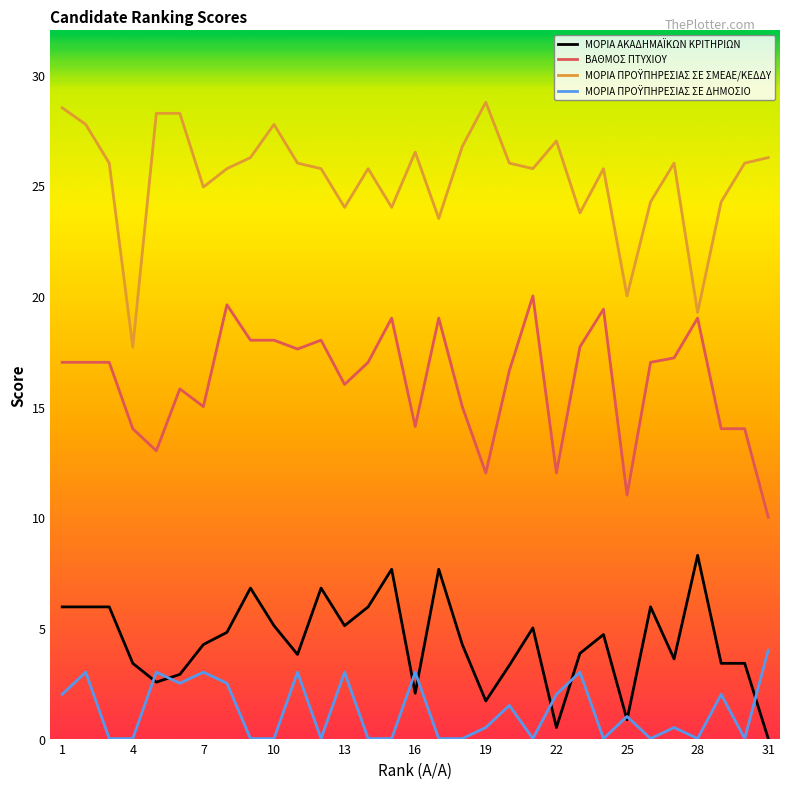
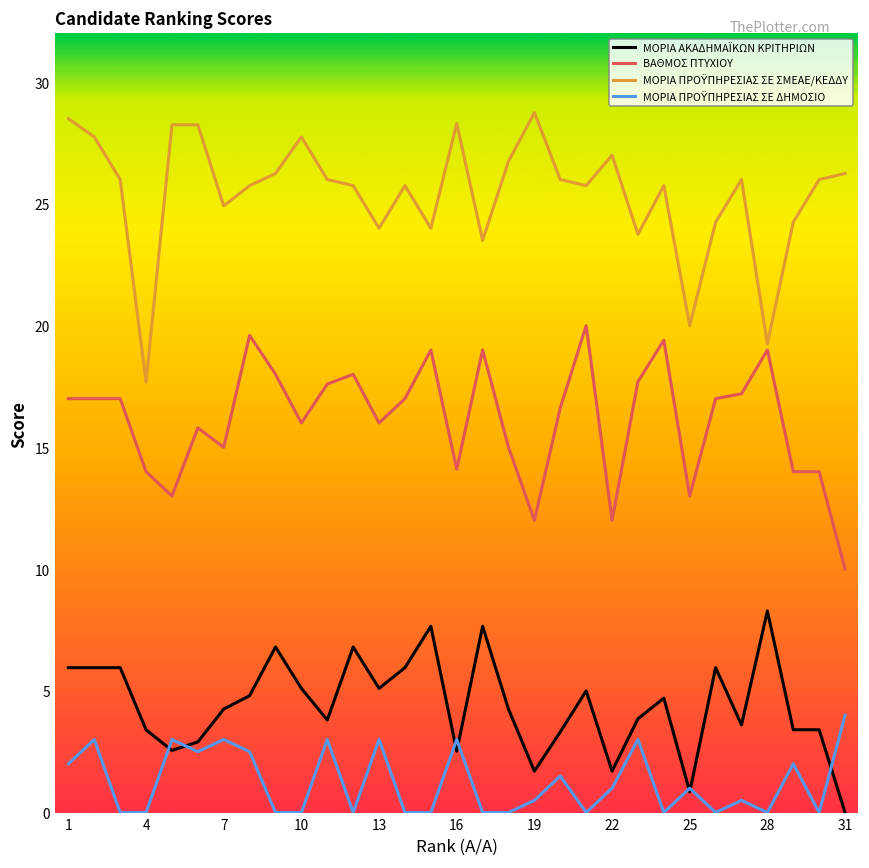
  {
    "ΜΟΡΙΑ ΑΚΑΔΗΜΑΪΚΩΝ ΚΡΙΤΗΡΙΩΝ": {
      "1": 6.0,
      "4": 3.4,
      "7": 4.3,
      "10": 5.1,
      "13": 5.1,
-     "16": 2.1,
+     "16": 2.5,
      "19": 1.7,
-     "22": 0.5,
+     "22": 1.7,
      "25": 0.9,
      "28": 8.3,
      "31": 0.0
    },
    "ΒΑΘΜΟΣ ΠΤΥΧΙΟΥ": {
      "1": 17,
      "4": 14,
      "7": 15,
-     "10": 18,
+     "10": 16,
      "13": 16,
      "16": 14,
      "19": 12,
      "22": 12,
-     "25": 11,
+     "25": 13,
      "28": 19,
      "31": 10
    },
    "ΜΟΡΙΑ ΠΡΟΫΠΗΡΕΣΙΑΣ ΣΕ ΣΜΕΑΕ/ΚΕΔΔΥ": {
      "1": 28.5,
      "4": 17.7,
      "7": 24.9,
      "10": 27.8,
      "13": 24.0,
-     "16": 26.5,
+     "16": 28.3,
      "19": 28.8,
      "22": 27.0,
      "25": 20.0,
      "28": 19.3,
      "31": 26.3
    },
    "ΜΟΡΙΑ ΠΡΟΫΠΗΡΕΣΙΑΣ ΣΕ ΔΗΜΟΣΙΟ": {
      "1": 2,
      "4": 0,
      "7": 3,
      "10": 0,
      "13": 3,
      "16": 3,
      "19": 0.5,
-     "22": 2,
+     "22": 1,
      "25": 1,
      "28": 0,
      "31": 4
    }
  }
